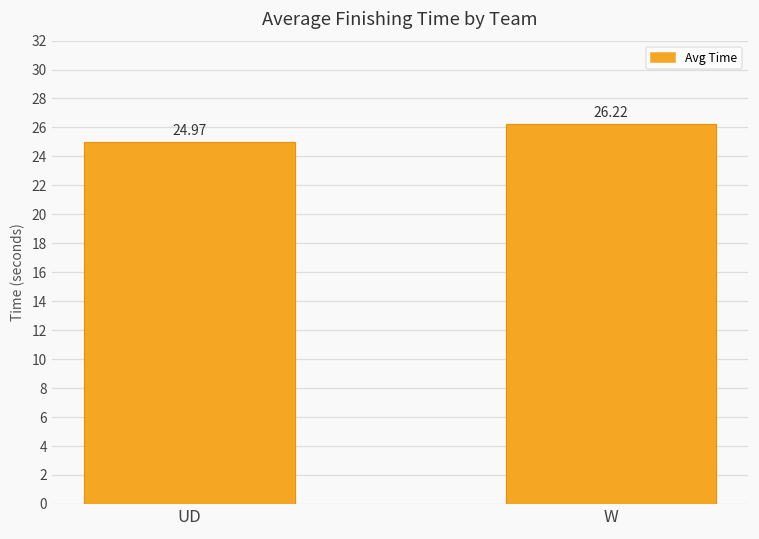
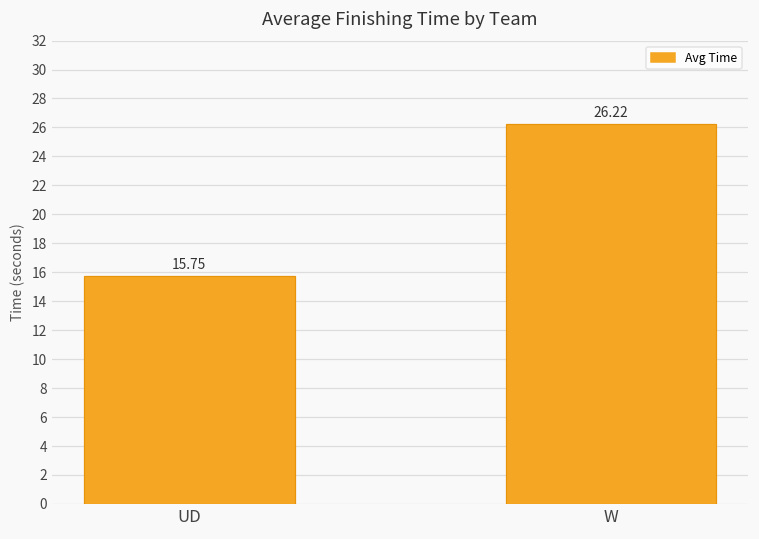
  {
-   "UD": 24.97,
+   "UD": 15.75,
    "W": 26.22
  }
